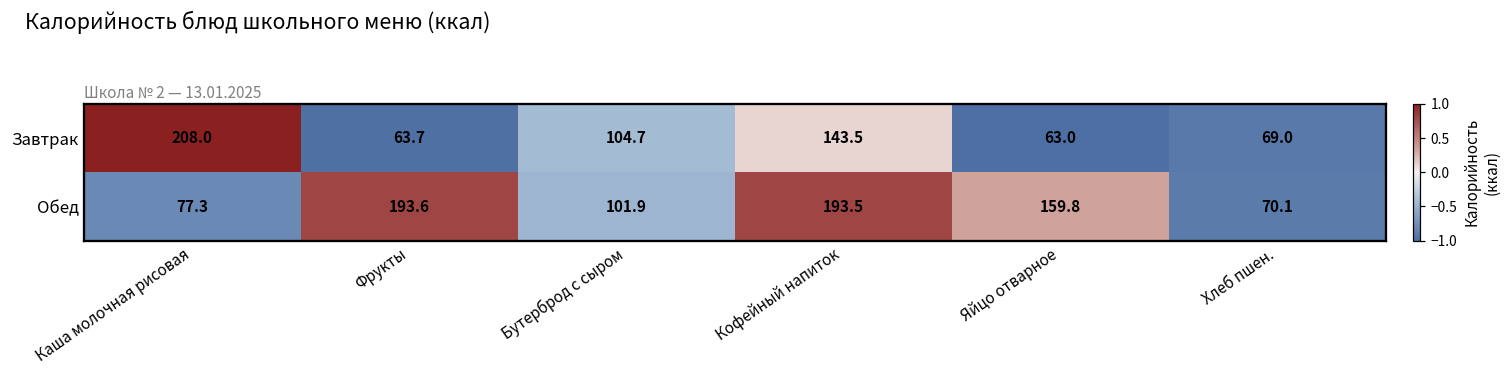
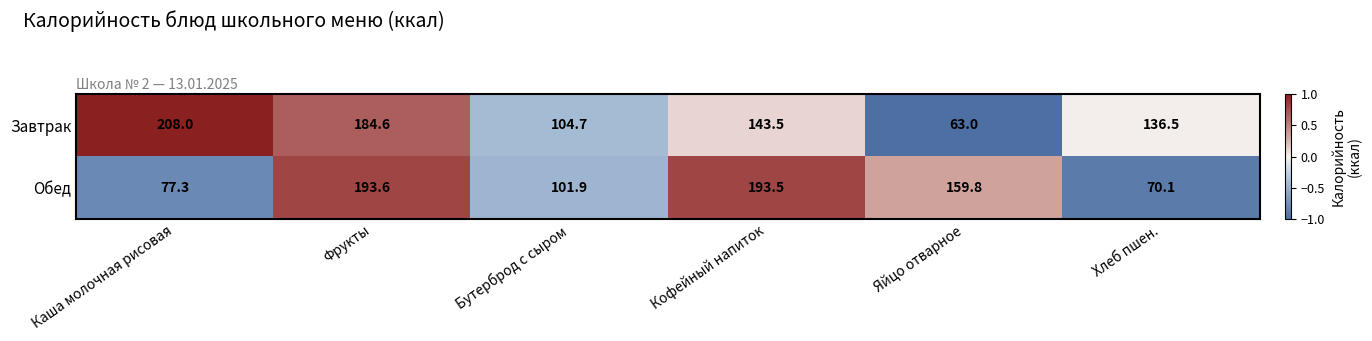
  {
    "Завтрак": {
      "Каша молочная рисовая": 208.0,
-     "Фрукты": 63.7,
+     "Фрукты": 184.6,
      "Бутерброд с сыром": 104.7,
      "Кофейный напиток": 143.5,
      "Яйцо отварное": 63.0,
-     "Хлеб пшен.": 69.0
+     "Хлеб пшен.": 136.5
    },
    "Обед": {
      "Каша молочная рисовая": 77.3,
      "Фрукты": 193.6,
      "Бутерброд с сыром": 101.9,
      "Кофейный напиток": 193.5,
      "Яйцо отварное": 159.8,
      "Хлеб пшен.": 70.1
    }
  }
